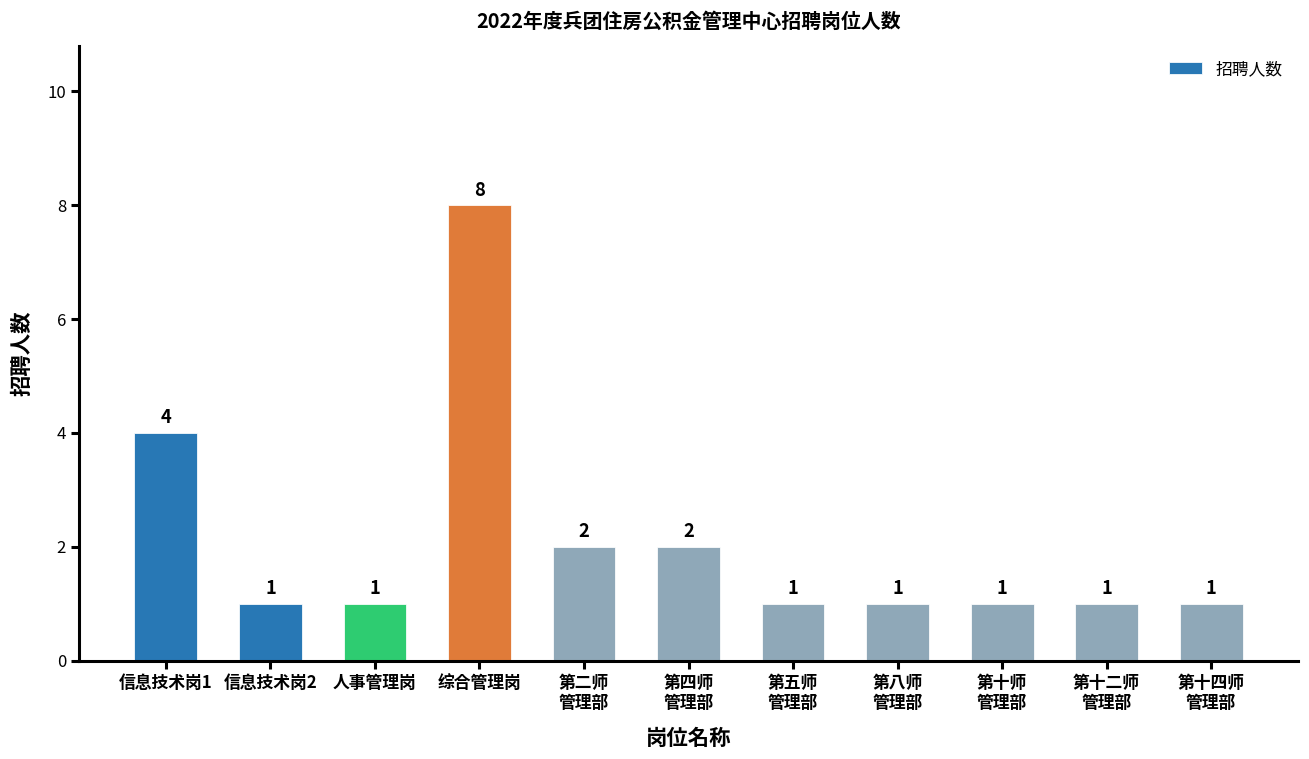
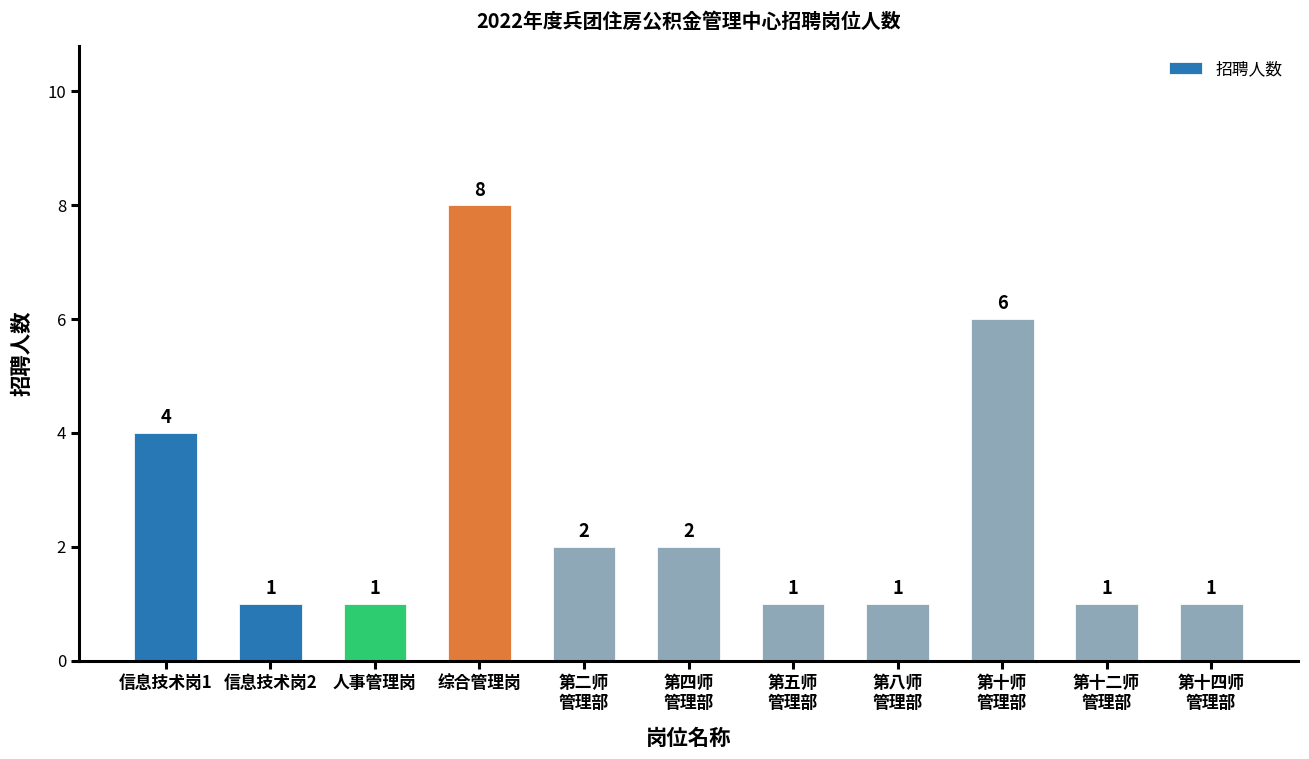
  {
    "信息技术岗1": 4,
    "信息技术岗2": 1,
    "人事管理岗": 1,
    "综合管理岗": 8,
    "第二师 管理部": 2,
    "第四师 管理部": 2,
    "第五师 管理部": 1,
    "第八师 管理部": 1,
-   "第十师 管理部": 1,
+   "第十师 管理部": 6,
    "第十二师 管理部": 1,
    "第十四师 管理部": 1
  }
